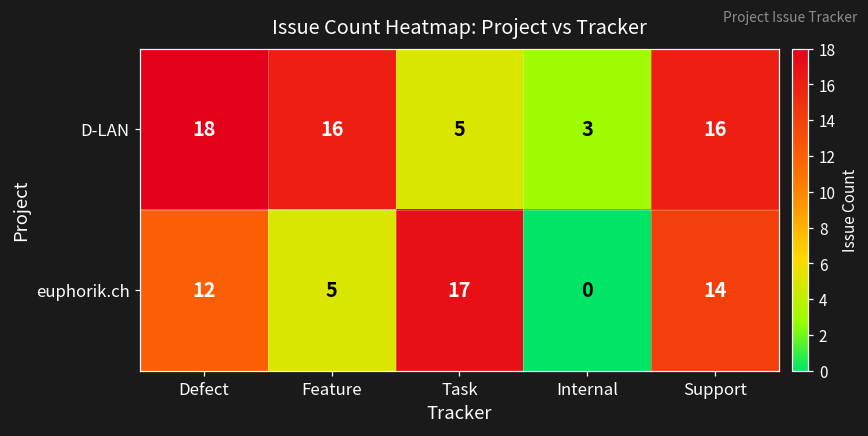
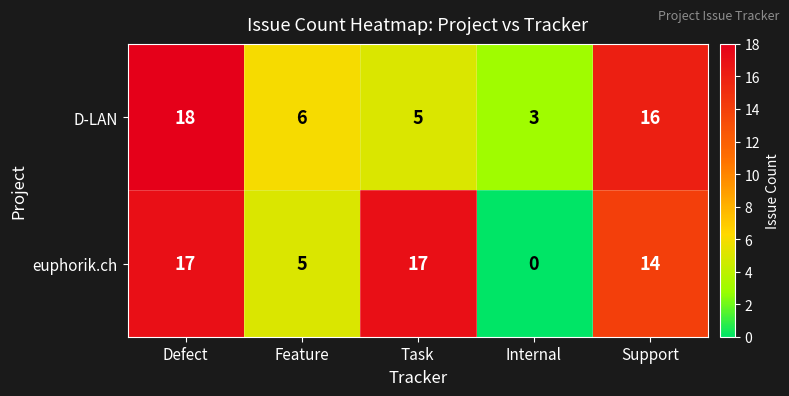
  {
    "D-LAN": {
      "Defect": 18,
-     "Feature": 16,
+     "Feature": 6,
      "Task": 5,
      "Internal": 3,
      "Support": 16
    },
    "euphorik.ch": {
-     "Defect": 12,
+     "Defect": 17,
      "Feature": 5,
      "Task": 17,
      "Internal": 0,
      "Support": 14
    }
  }
